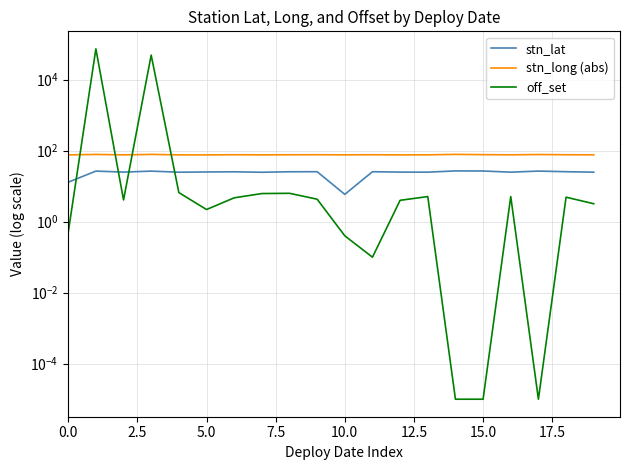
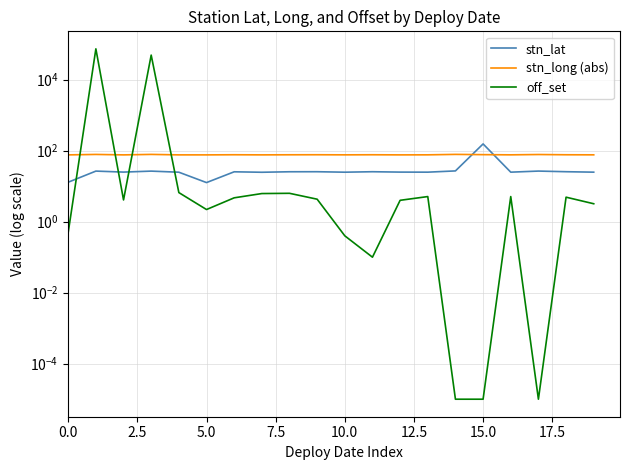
  {
    "stn_lat": {
      "0.0": 13,
-     "5.0": 30,
-     "10.0": 6,
-     "15.0": 30
+     "5.0": 13,
+     "10.0": 20,
+     "15.0": 200
    },
    "stn_long (abs)": {
      "0.0": 80,
      "5.0": 80,
      "10.0": 80,
      "15.0": 80
    },
    "off_set": {
      "0.0": 0.5,
      "5.0": 2,
      "10.0": 0.4,
      "15.0": 0.000010
    }
  }
